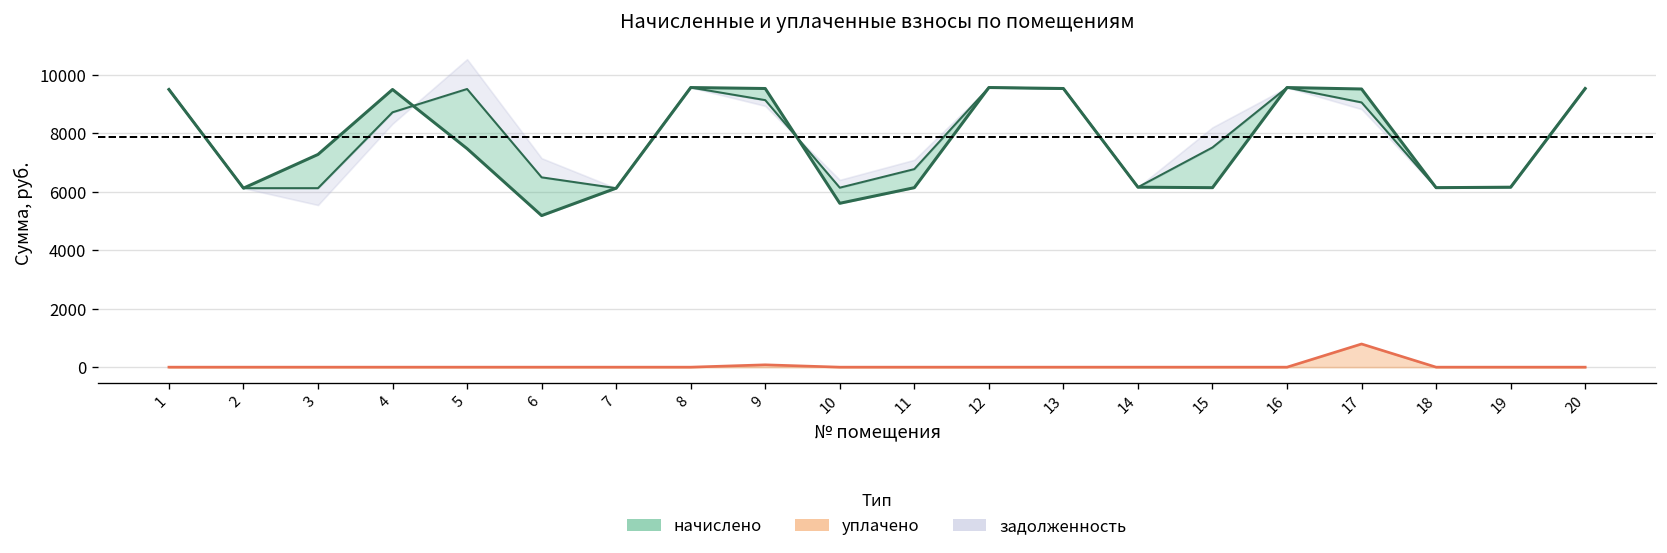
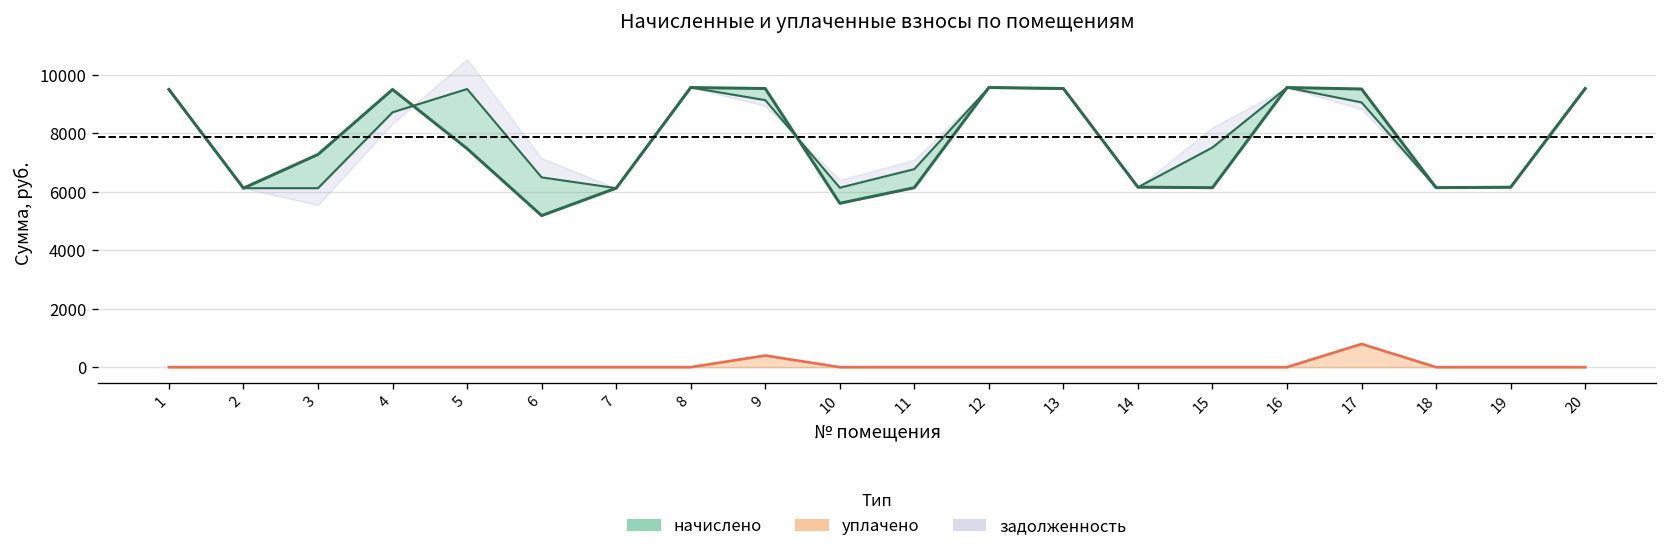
  {
    "уплачено": {
      "1": 0,
      "2": 0,
      "3": 0,
      "4": 0,
      "5": 0,
      "6": 0,
      "7": 0,
      "8": 0,
-     "9": 100,
+     "9": 400,
      "10": 0,
      "11": 0,
      "12": 0,
      "13": 0,
      "14": 0,
      "15": 0,
      "16": 0,
      "17": 800,
      "18": 0,
      "19": 0,
      "20": 0
    },
    "задолженность": {
      "5": 1000,
      "6": 700,
      "10": 300,
      "11": 300,
      "15": 700
    }
  }
